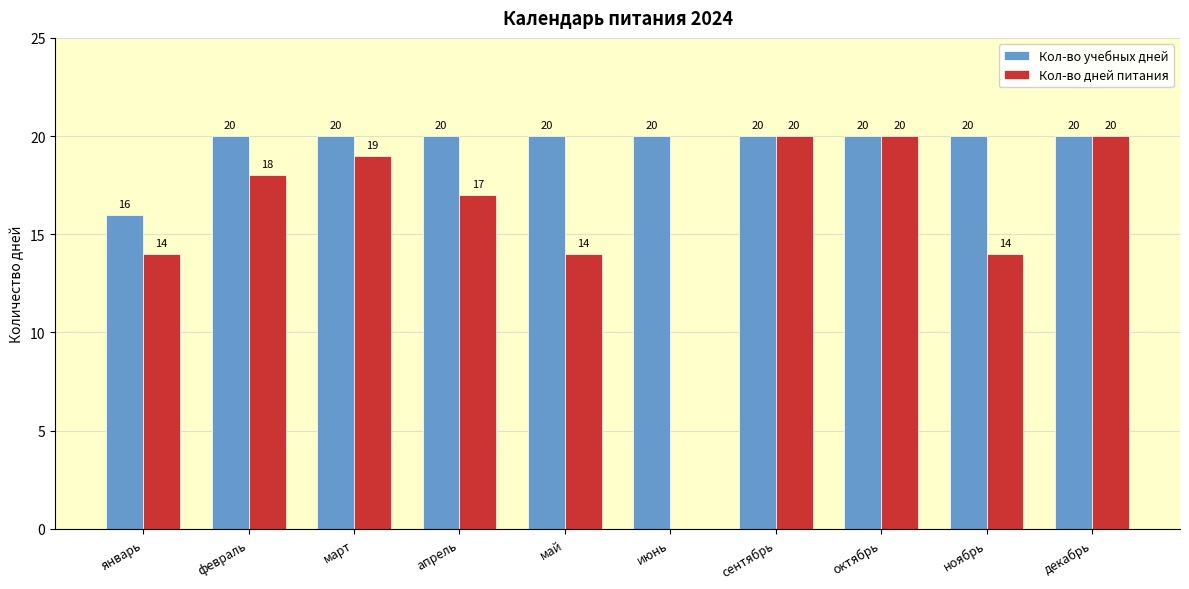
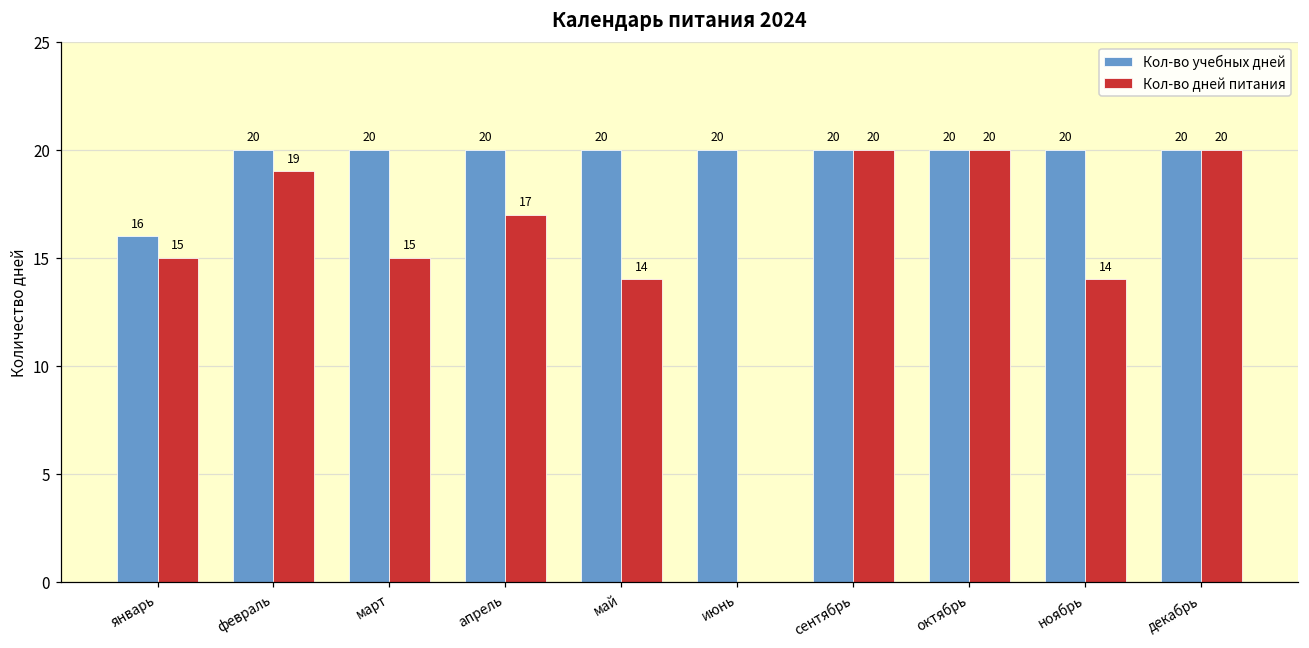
  {
    "Кол-во учебных дней": {
      "январь": 16,
      "февраль": 20,
      "март": 20,
      "апрель": 20,
      "май": 20,
      "июнь": 20,
      "сентябрь": 20,
      "октябрь": 20,
      "ноябрь": 20,
      "декабрь": 20
    },
    "Кол-во дней питания": {
-     "январь": 14,
-     "февраль": 18,
-     "март": 19,
+     "январь": 15,
+     "февраль": 19,
+     "март": 15,
      "апрель": 17,
      "май": 14,
      "сентябрь": 20,
      "октябрь": 20,
      "ноябрь": 14,
      "декабрь": 20
    }
  }
